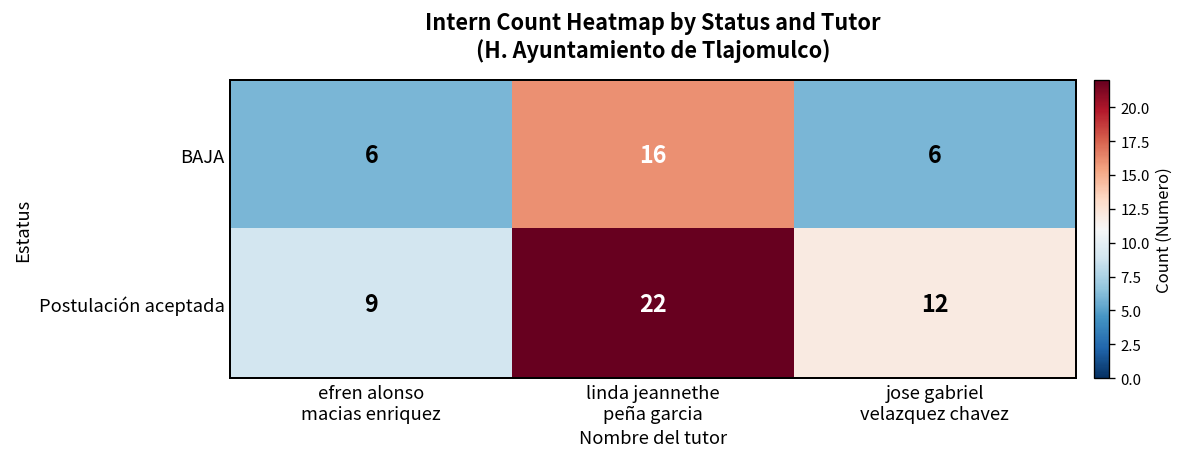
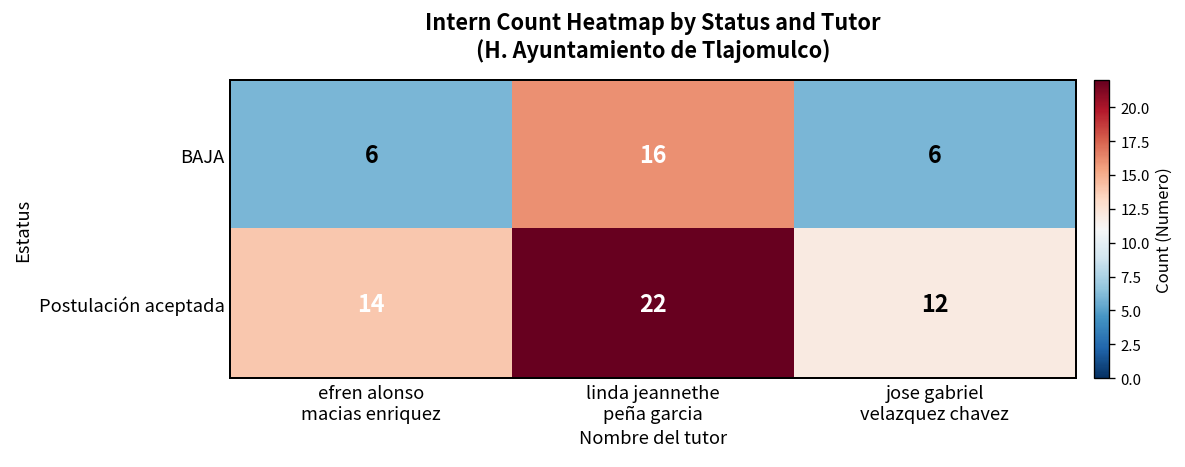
  {
    "BAJA": {
      "efren alonso macias enriquez": 6,
      "linda jeannethe peña garcia": 16,
      "jose gabriel velazquez chavez": 6
    },
    "Postulación aceptada": {
-     "efren alonso macias enriquez": 9,
+     "efren alonso macias enriquez": 14,
      "linda jeannethe peña garcia": 22,
      "jose gabriel velazquez chavez": 12
    }
  }
